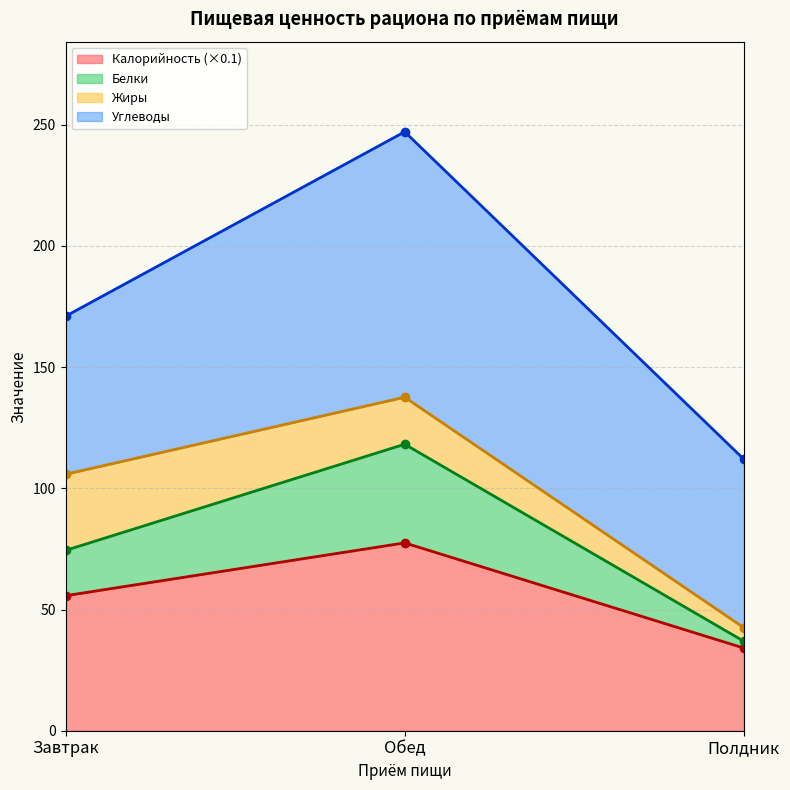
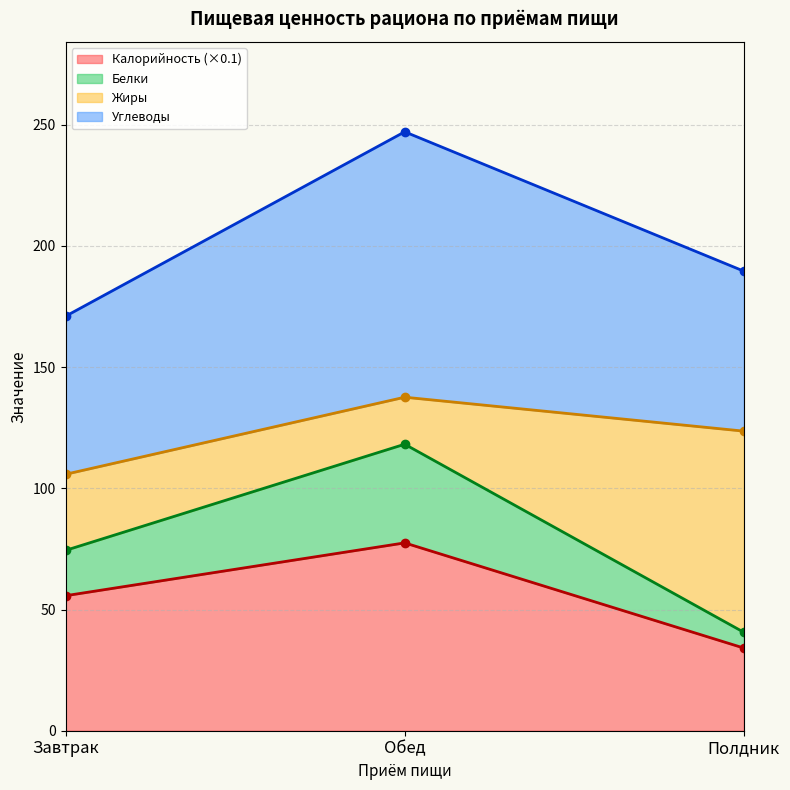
  {
    "Калорийность (×0.1)": {
      "Завтрак": 56,
      "Обед": 78,
      "Полдник": 34
    },
    "Белки": {
      "Завтрак": 19,
      "Обед": 41,
-     "Полдник": 3
+     "Полдник": 7
    },
    "Жиры": {
      "Завтрак": 31,
      "Обед": 19,
-     "Полдник": 6
+     "Полдник": 83
    },
    "Углеводы": {
      "Завтрак": 65,
      "Обед": 110,
-     "Полдник": 70
+     "Полдник": 66
    }
  }
